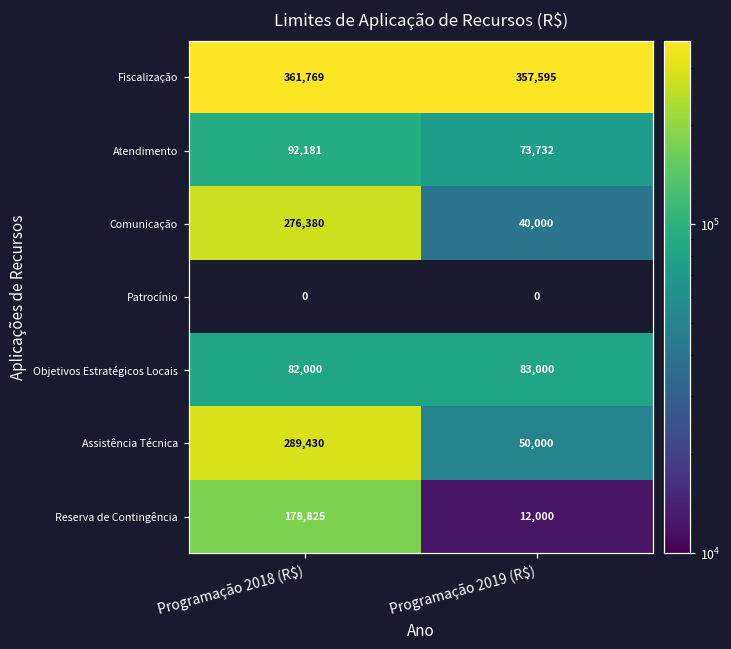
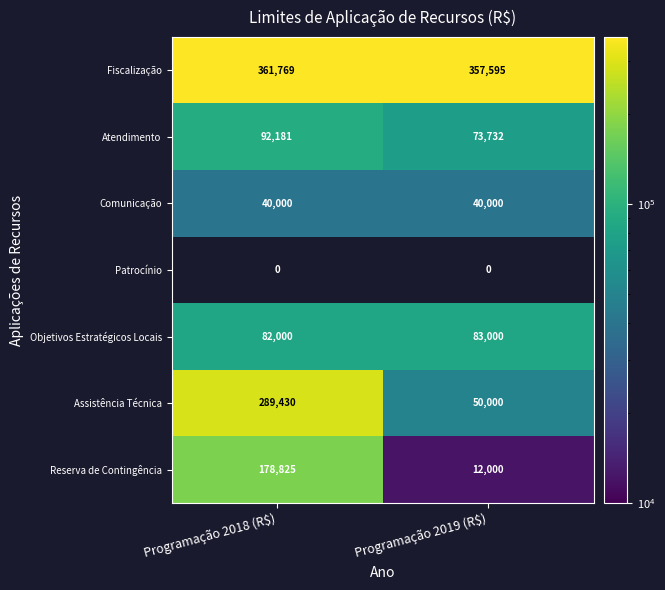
  {
    "Fiscalização": {
      "Programação 2018 (R$)": "361,769",
      "Programação 2019 (R$)": "357,595"
    },
    "Atendimento": {
      "Programação 2018 (R$)": "92,181",
      "Programação 2019 (R$)": "73,732"
    },
    "Comunicação": {
-     "Programação 2018 (R$)": "276,380",
+     "Programação 2018 (R$)": "40,000",
      "Programação 2019 (R$)": "40,000"
    },
    "Objetivos Estratégicos Locais": {
      "Programação 2018 (R$)": "82,000",
      "Programação 2019 (R$)": "83,000"
    },
    "Assistência Técnica": {
      "Programação 2018 (R$)": "289,430",
      "Programação 2019 (R$)": "50,000"
    },
    "Reserva de Contingência": {
      "Programação 2018 (R$)": "178,825",
      "Programação 2019 (R$)": "12,000"
    }
  }
